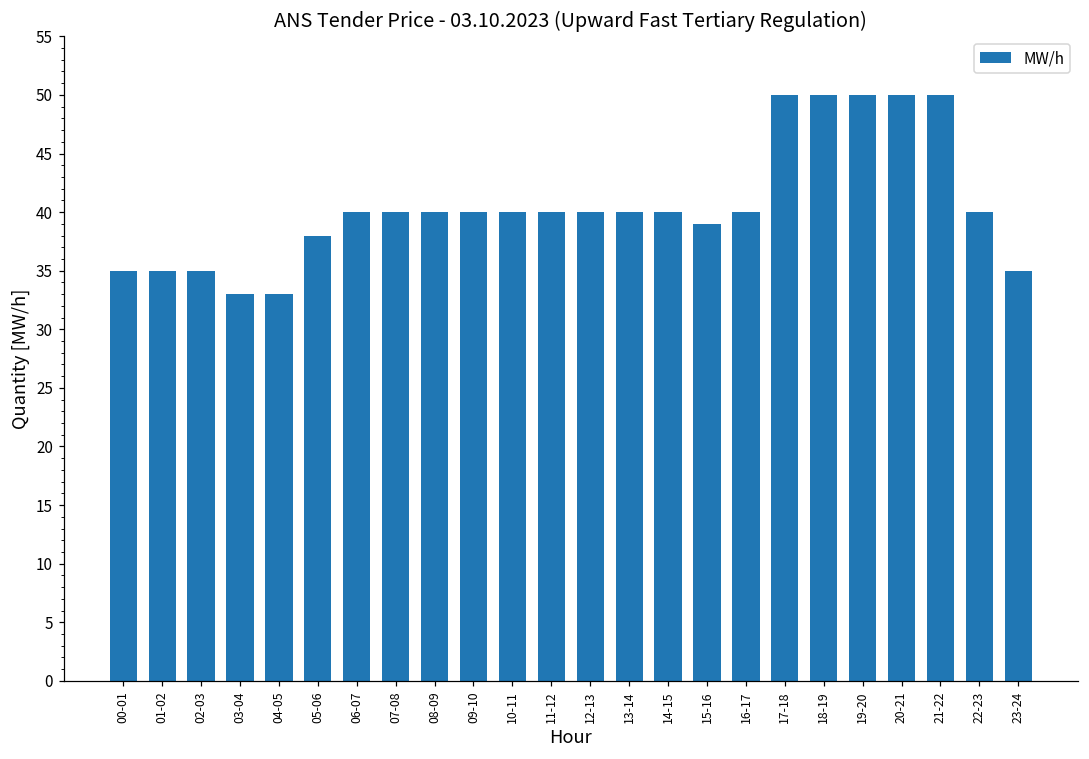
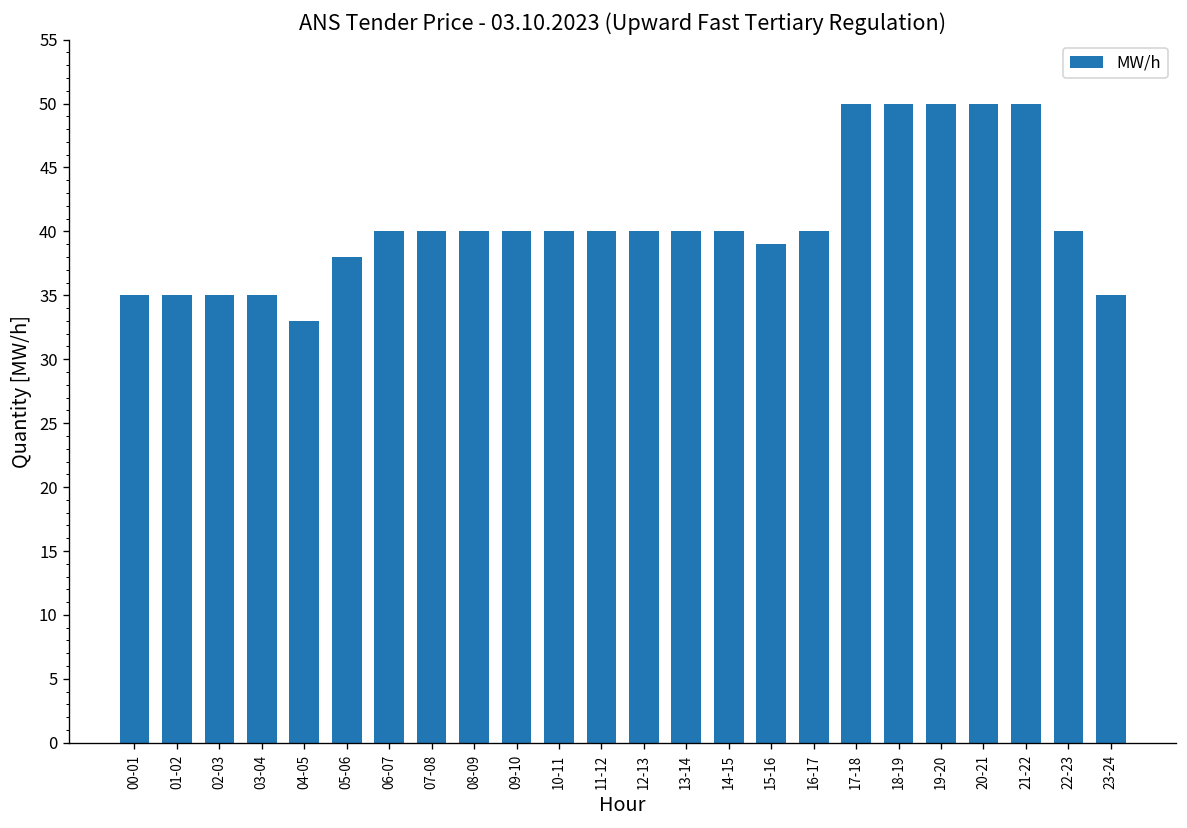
  {
    "00-01": 35,
    "01-02": 35,
    "02-03": 35,
-   "03-04": 33,
+   "03-04": 35,
    "04-05": 33,
    "05-06": 38,
    "06-07": 40,
    "07-08": 40,
    "08-09": 40,
    "09-10": 40,
    "10-11": 40,
    "11-12": 40,
    "12-13": 40,
    "13-14": 40,
    "14-15": 40,
    "15-16": 39,
    "16-17": 40,
    "17-18": 50,
    "18-19": 50,
    "19-20": 50,
    "20-21": 50,
    "21-22": 50,
    "22-23": 40,
    "23-24": 35
  }
